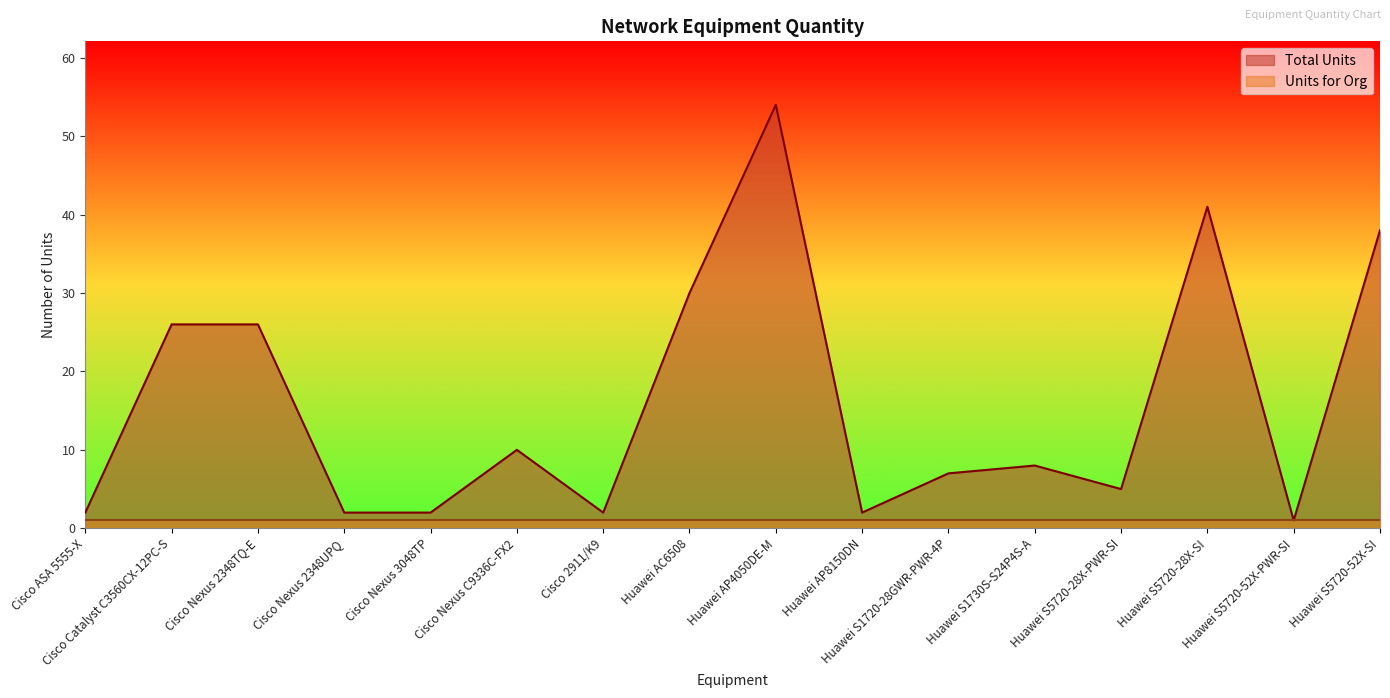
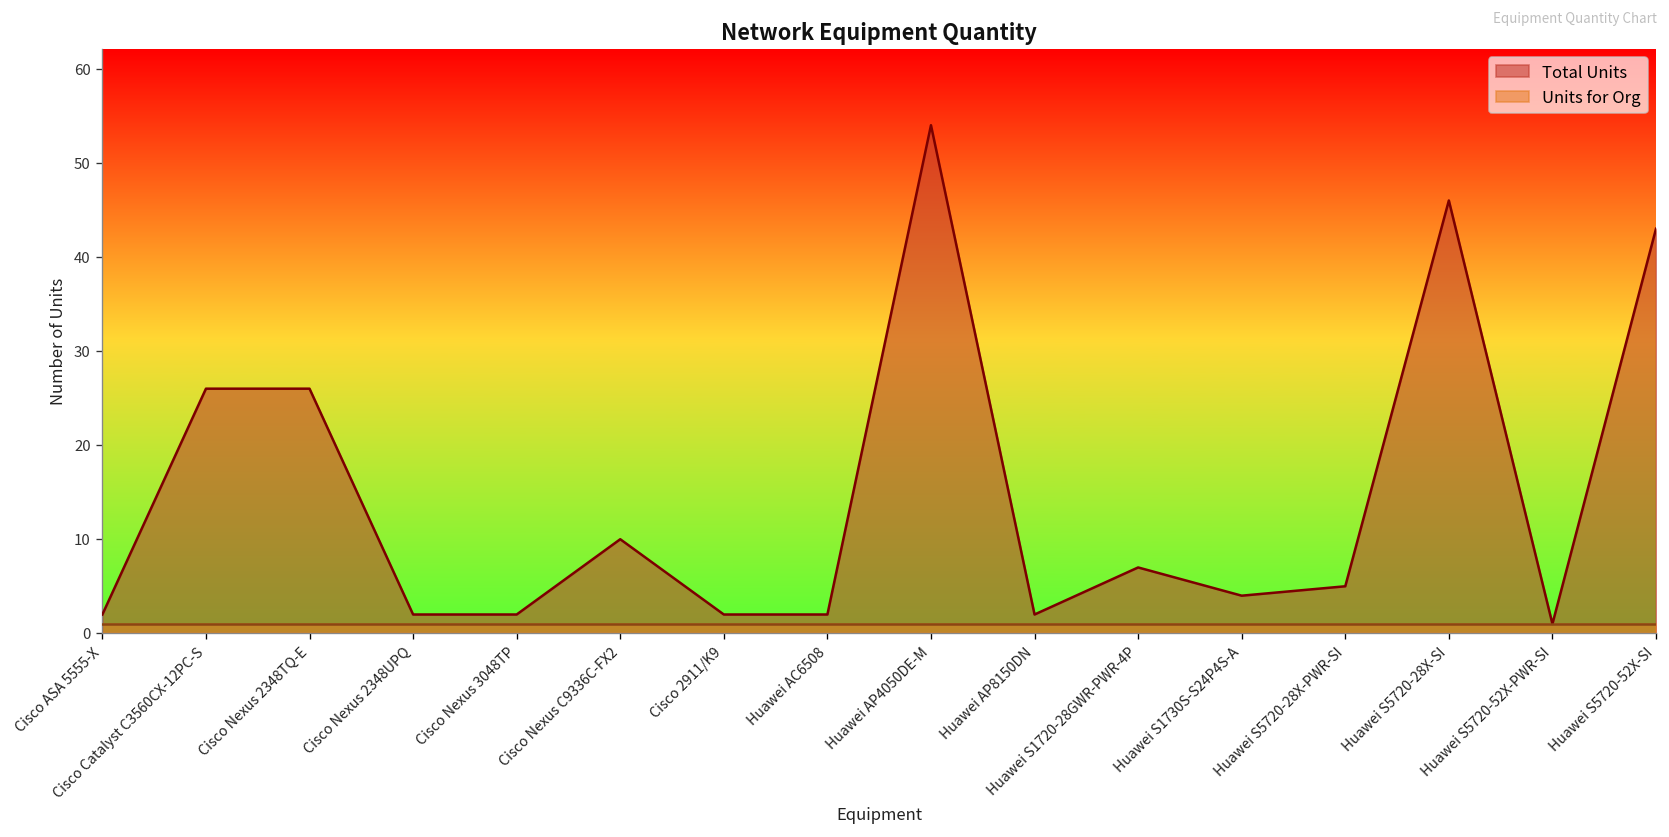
  {
    "Total Units": {
      "Cisco ASA 5555-X": 2,
      "Cisco Catalyst C3560CX-12PC-S": 26,
      "Cisco Nexus 2348TQ-E": 26,
      "Cisco Nexus 2348UPQ": 2,
      "Cisco Nexus 3048TP": 2,
      "Cisco Nexus C9336C-FX2": 10,
      "Cisco 2911/K9": 2,
-     "Huawei AC6508": 30,
+     "Huawei AC6508": 2,
      "Huawei AP4050DE-M": 54,
      "Huawei AP8150DN": 2,
      "Huawei S1720-28GWR-PWR-4P": 7,
-     "Huawei S1730S-S24P4S-A": 8,
+     "Huawei S1730S-S24P4S-A": 4,
      "Huawei S5720-28X-PWR-SI": 5,
-     "Huawei S5720-28X-SI": 41,
-     "Huawei S5720-52X-SI": 38
+     "Huawei S5720-28X-SI": 46,
+     "Huawei S5720-52X-SI": 43
    },
    "Units for Org": {
      "Cisco ASA 5555-X": 1,
      "Cisco Catalyst C3560CX-12PC-S": 1,
      "Cisco Nexus 2348TQ-E": 1,
      "Cisco Nexus 2348UPQ": 1,
      "Cisco Nexus 3048TP": 1,
      "Cisco Nexus C9336C-FX2": 1,
      "Cisco 2911/K9": 1,
      "Huawei AC6508": 1,
      "Huawei AP4050DE-M": 1,
      "Huawei AP8150DN": 1,
      "Huawei S1720-28GWR-PWR-4P": 1,
      "Huawei S1730S-S24P4S-A": 1,
      "Huawei S5720-28X-PWR-SI": 1,
      "Huawei S5720-28X-SI": 1,
      "Huawei S5720-52X-SI": 1
    }
  }
